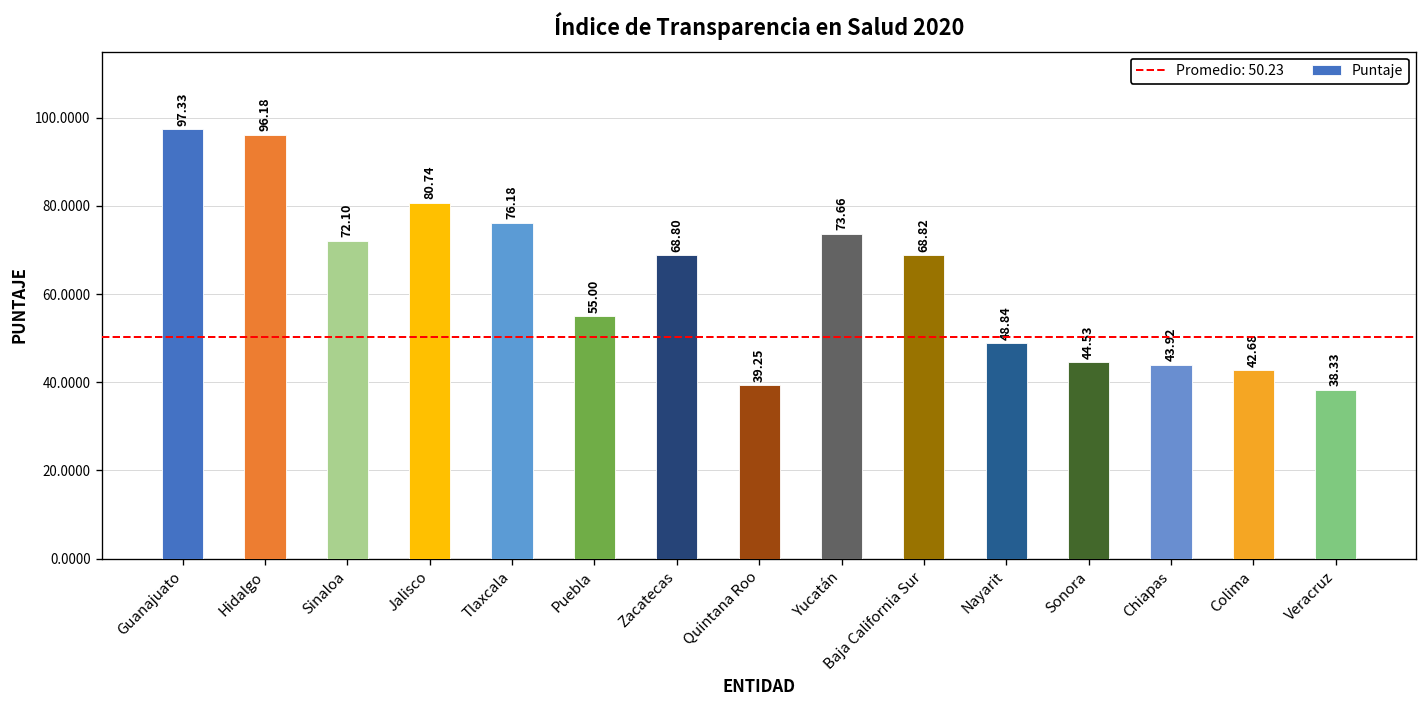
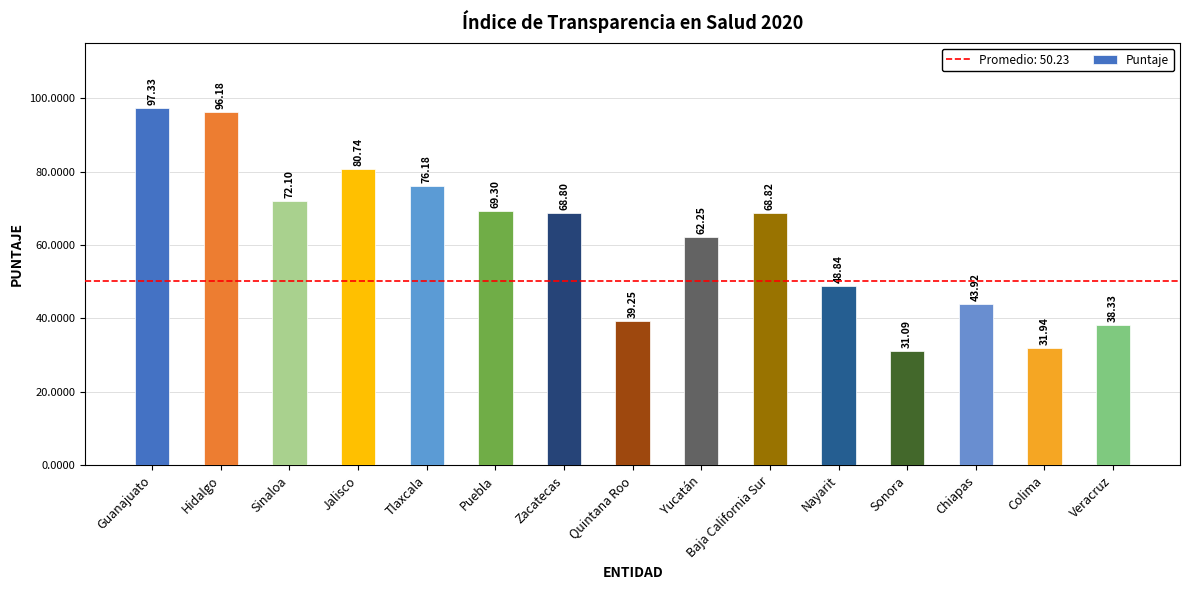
  {
    "Guanajuato": 97.33,
    "Hidalgo": 96.18,
    "Sinaloa": 72.10,
    "Jalisco": 80.74,
    "Tlaxcala": 76.18,
-   "Puebla": 55.00,
+   "Puebla": 69.30,
    "Zacatecas": 68.80,
    "Quintana Roo": 39.25,
-   "Yucatán": 73.66,
+   "Yucatán": 62.25,
    "Baja California Sur": 68.82,
    "Nayarit": 48.84,
-   "Sonora": 44.53,
+   "Sonora": 31.09,
    "Chiapas": 43.92,
-   "Colima": 42.68,
+   "Colima": 31.94,
    "Veracruz": 38.33
  }
